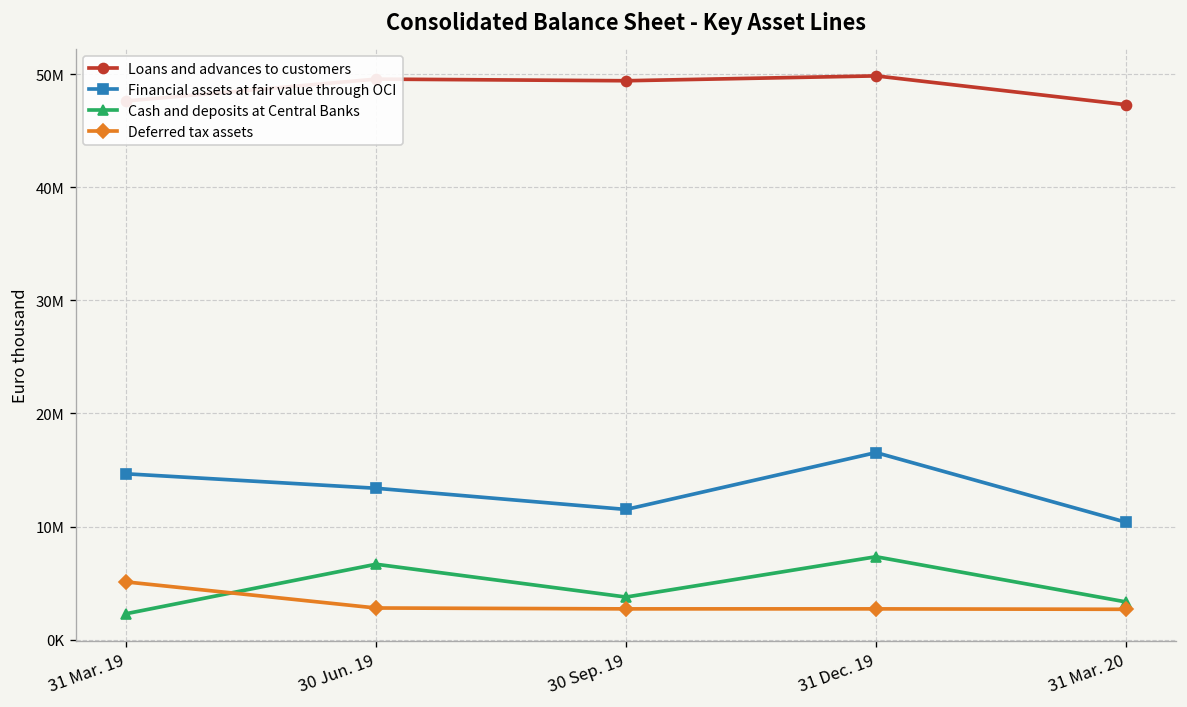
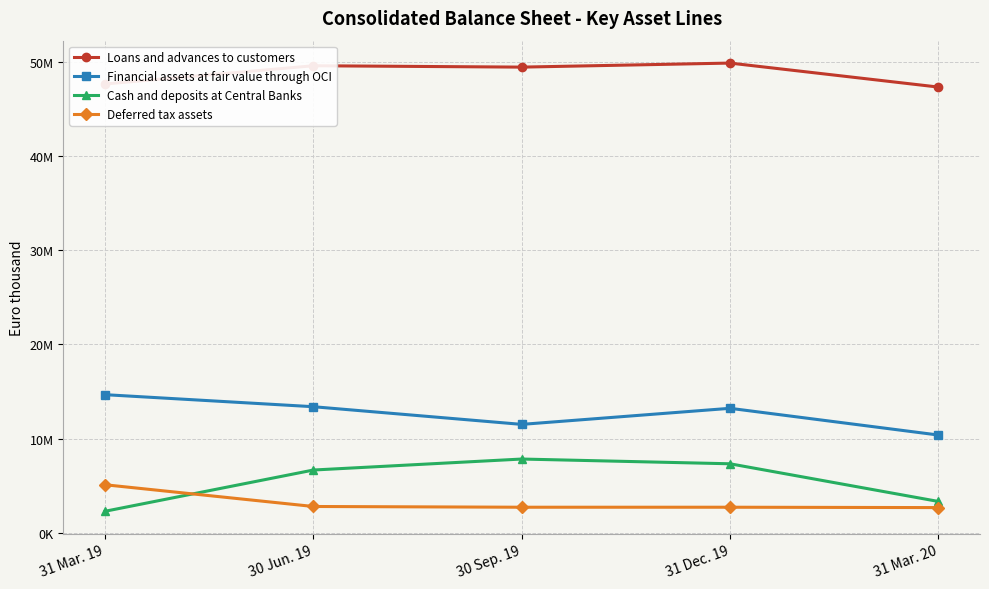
  {
    "Loans and advances to customers": {
      "30 Sep. 19": 49000000,
      "31 Dec. 19": 50000000,
      "31 Mar. 20": 47000000
    },
    "Financial assets at fair value through OCI": {
      "31 Mar. 19": 15000000,
      "30 Jun. 19": 13000000,
      "30 Sep. 19": 12000000,
-     "31 Dec. 19": 17000000,
+     "31 Dec. 19": 13000000,
      "31 Mar. 20": 10000000
    },
    "Cash and deposits at Central Banks": {
      "31 Mar. 19": 2000000,
      "30 Jun. 19": 7000000,
-     "30 Sep. 19": 4000000,
+     "30 Sep. 19": 8000000,
      "31 Dec. 19": 7000000,
      "31 Mar. 20": 3000000
    },
    "Deferred tax assets": {
      "31 Mar. 19": 5000000,
      "30 Jun. 19": 3000000,
      "30 Sep. 19": 3000000,
      "31 Dec. 19": 3000000,
      "31 Mar. 20": 3000000
    }
  }
